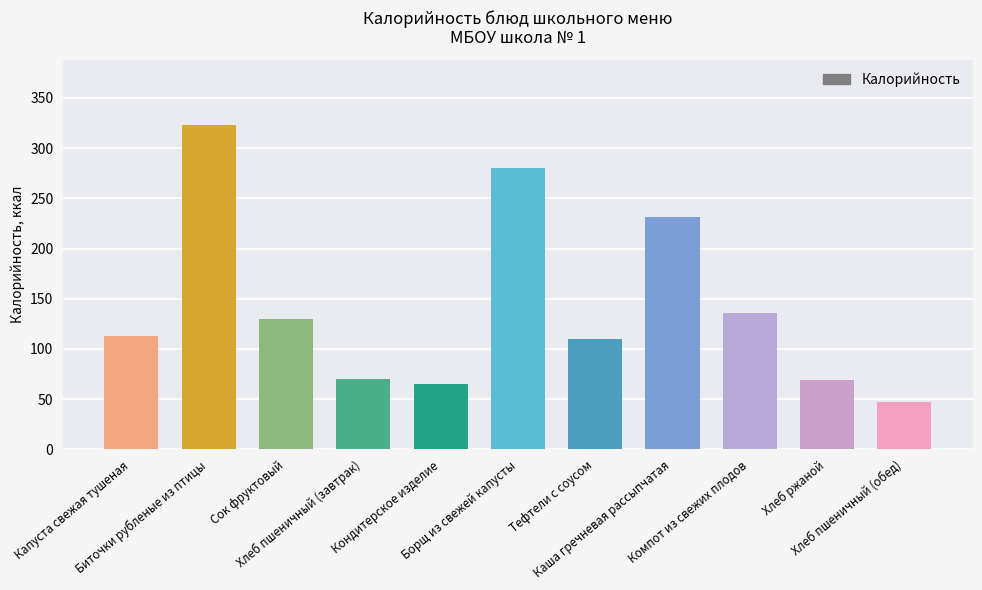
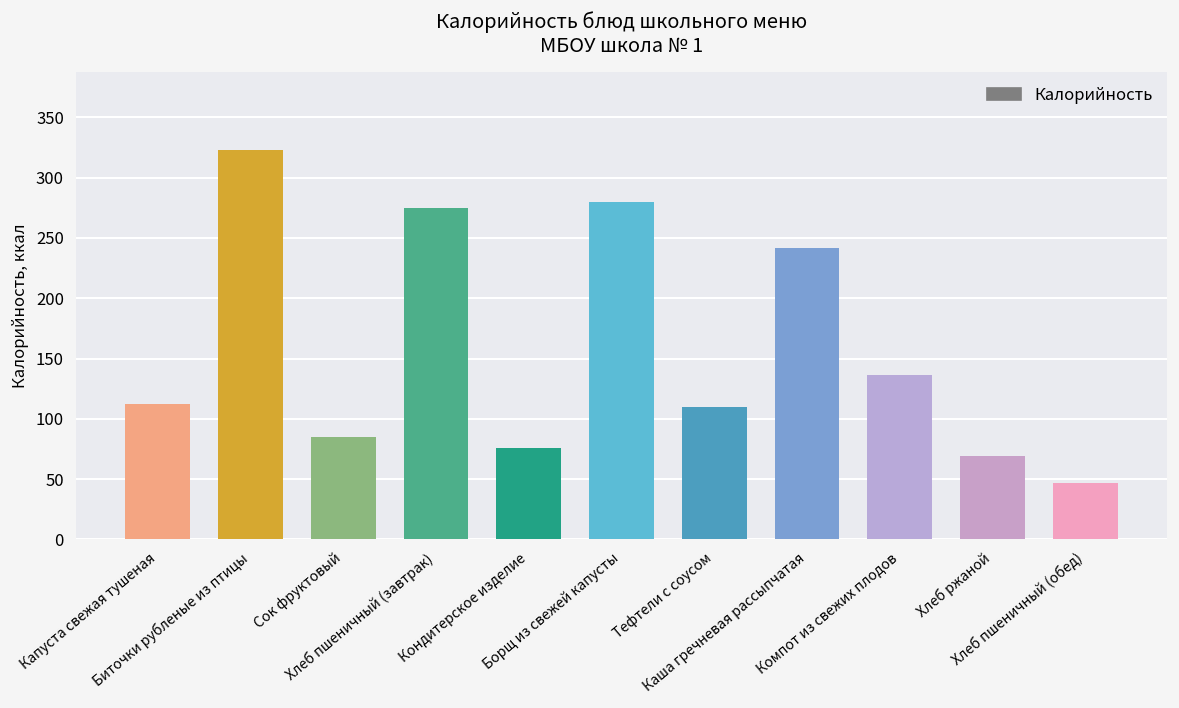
  {
    "Капуста свежая тушеная": 113,
    "Биточки рубленые из птицы": 323,
-   "Сок фруктовый": 130,
-   "Хлеб пшеничный (завтрак)": 70,
-   "Кондитерское изделие": 65,
+   "Сок фруктовый": 85,
+   "Хлеб пшеничный (завтрак)": 275,
+   "Кондитерское изделие": 75,
    "Борщ из свежей капусты": 280,
    "Тефтели с соусом": 110,
-   "Каша гречневая рассыпчатая": 232,
+   "Каша гречневая рассыпчатая": 242,
    "Компот из свежих плодов": 136,
    "Хлеб ржаной": 69,
    "Хлеб пшеничный (обед)": 47
  }
